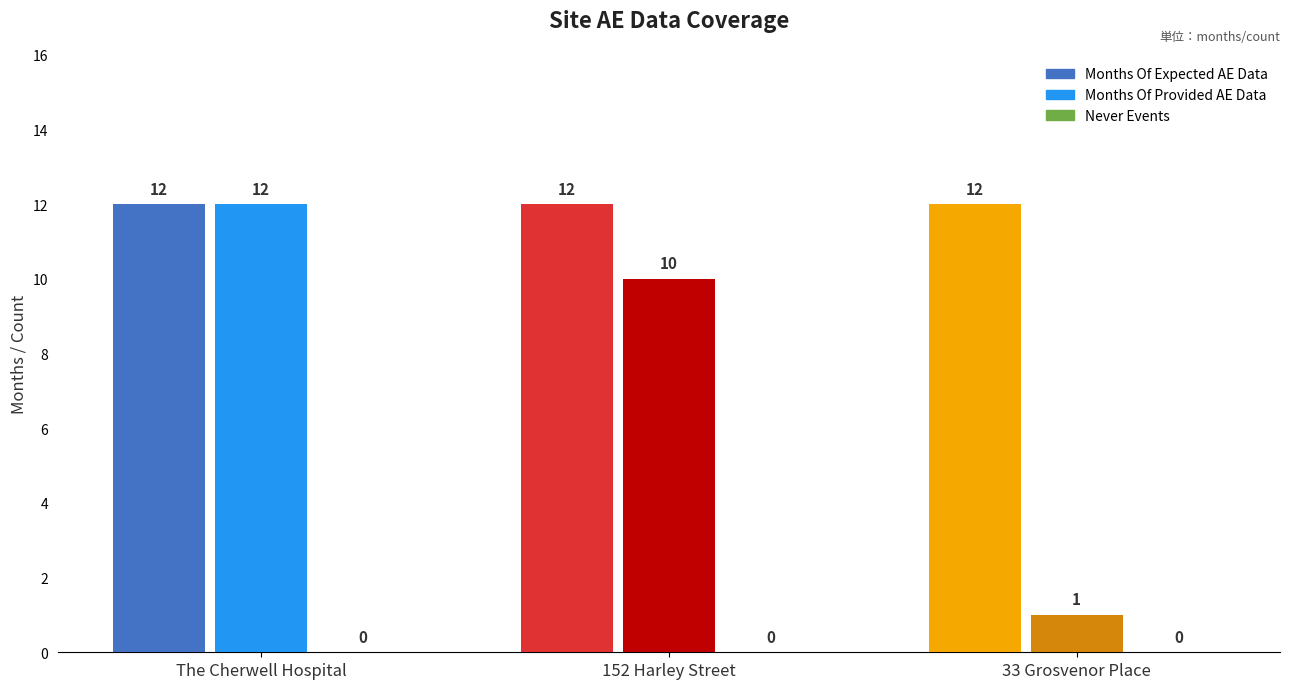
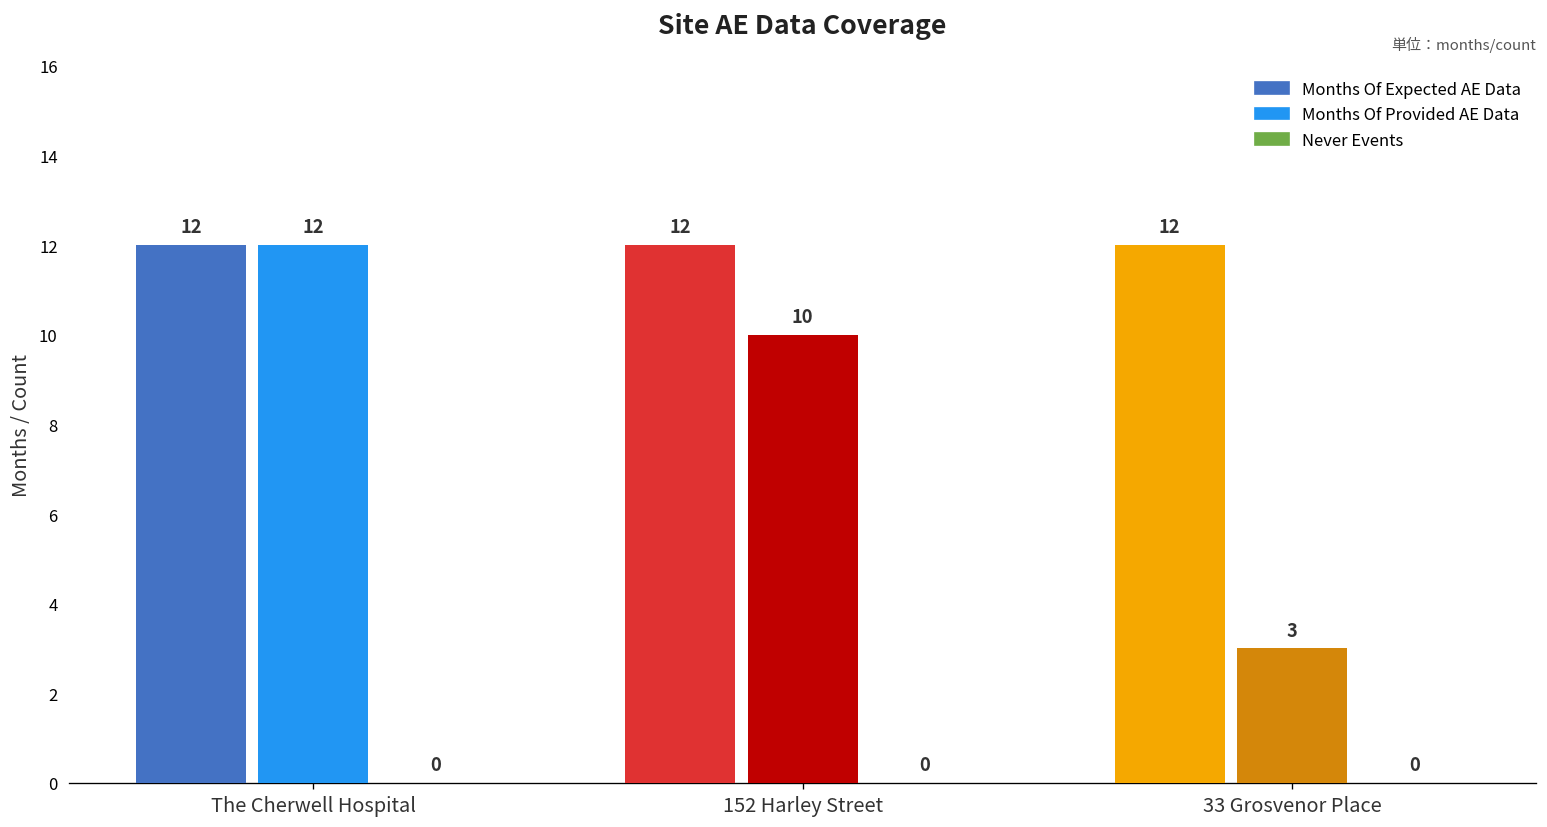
  {
    "The Cherwell Hospital": 12,
    "152 Harley Street": 10,
-   "33 Grosvenor Place": 1
+   "33 Grosvenor Place": 3
  }
